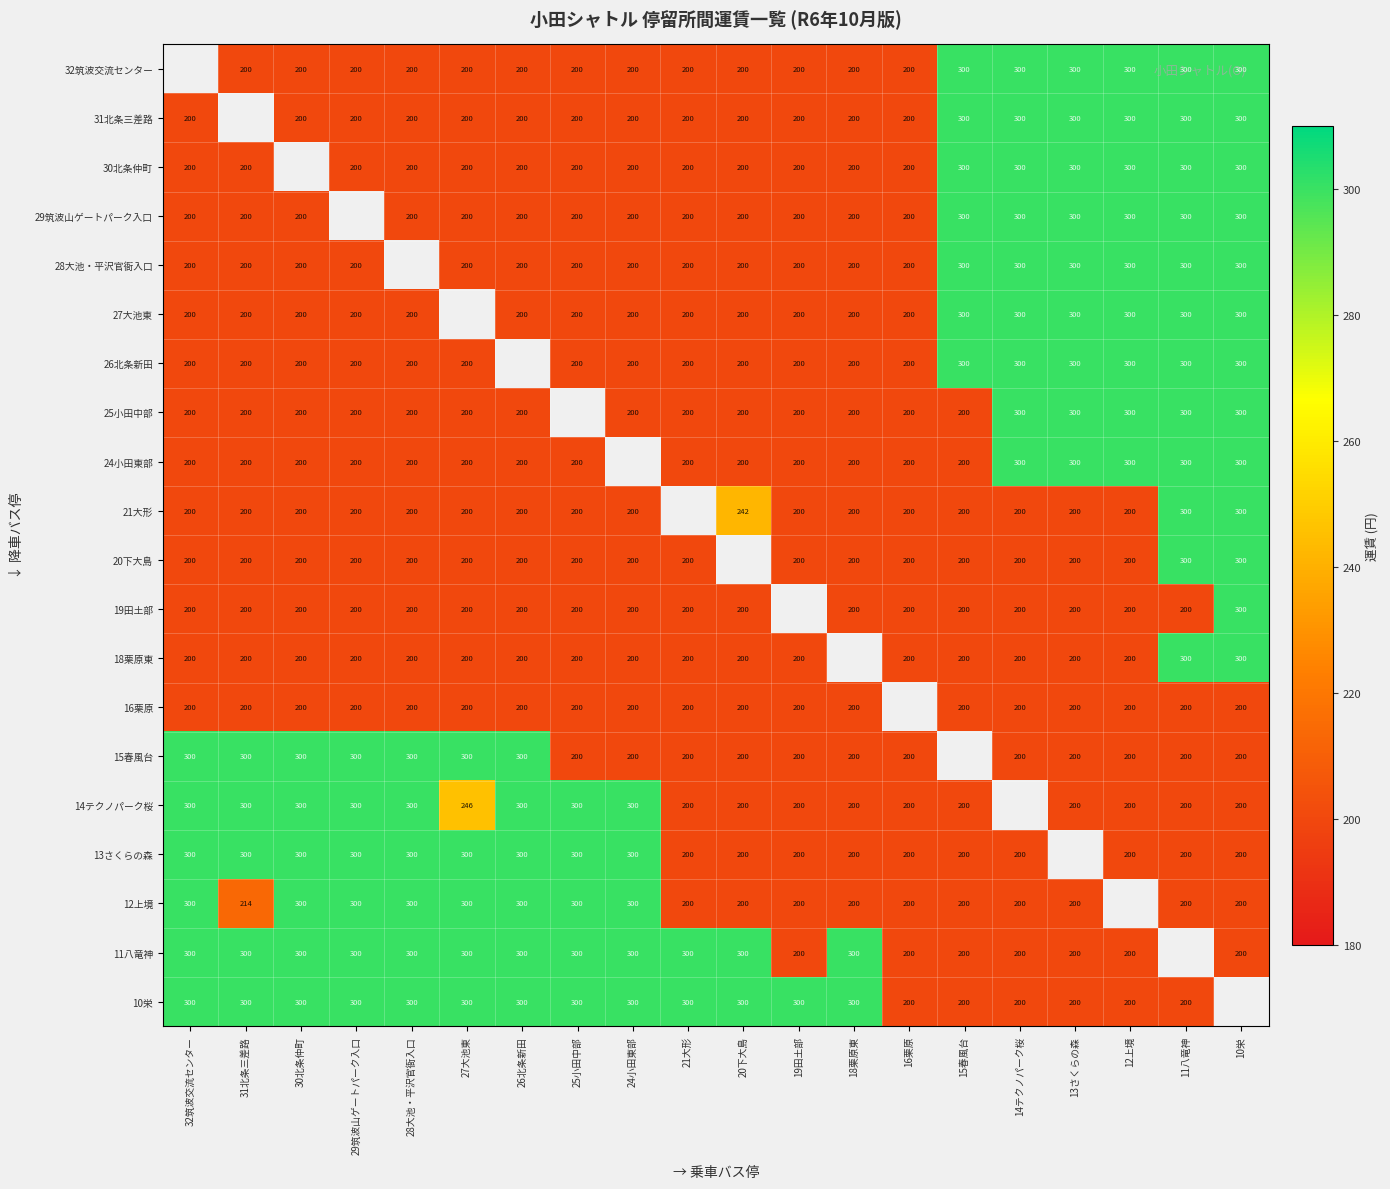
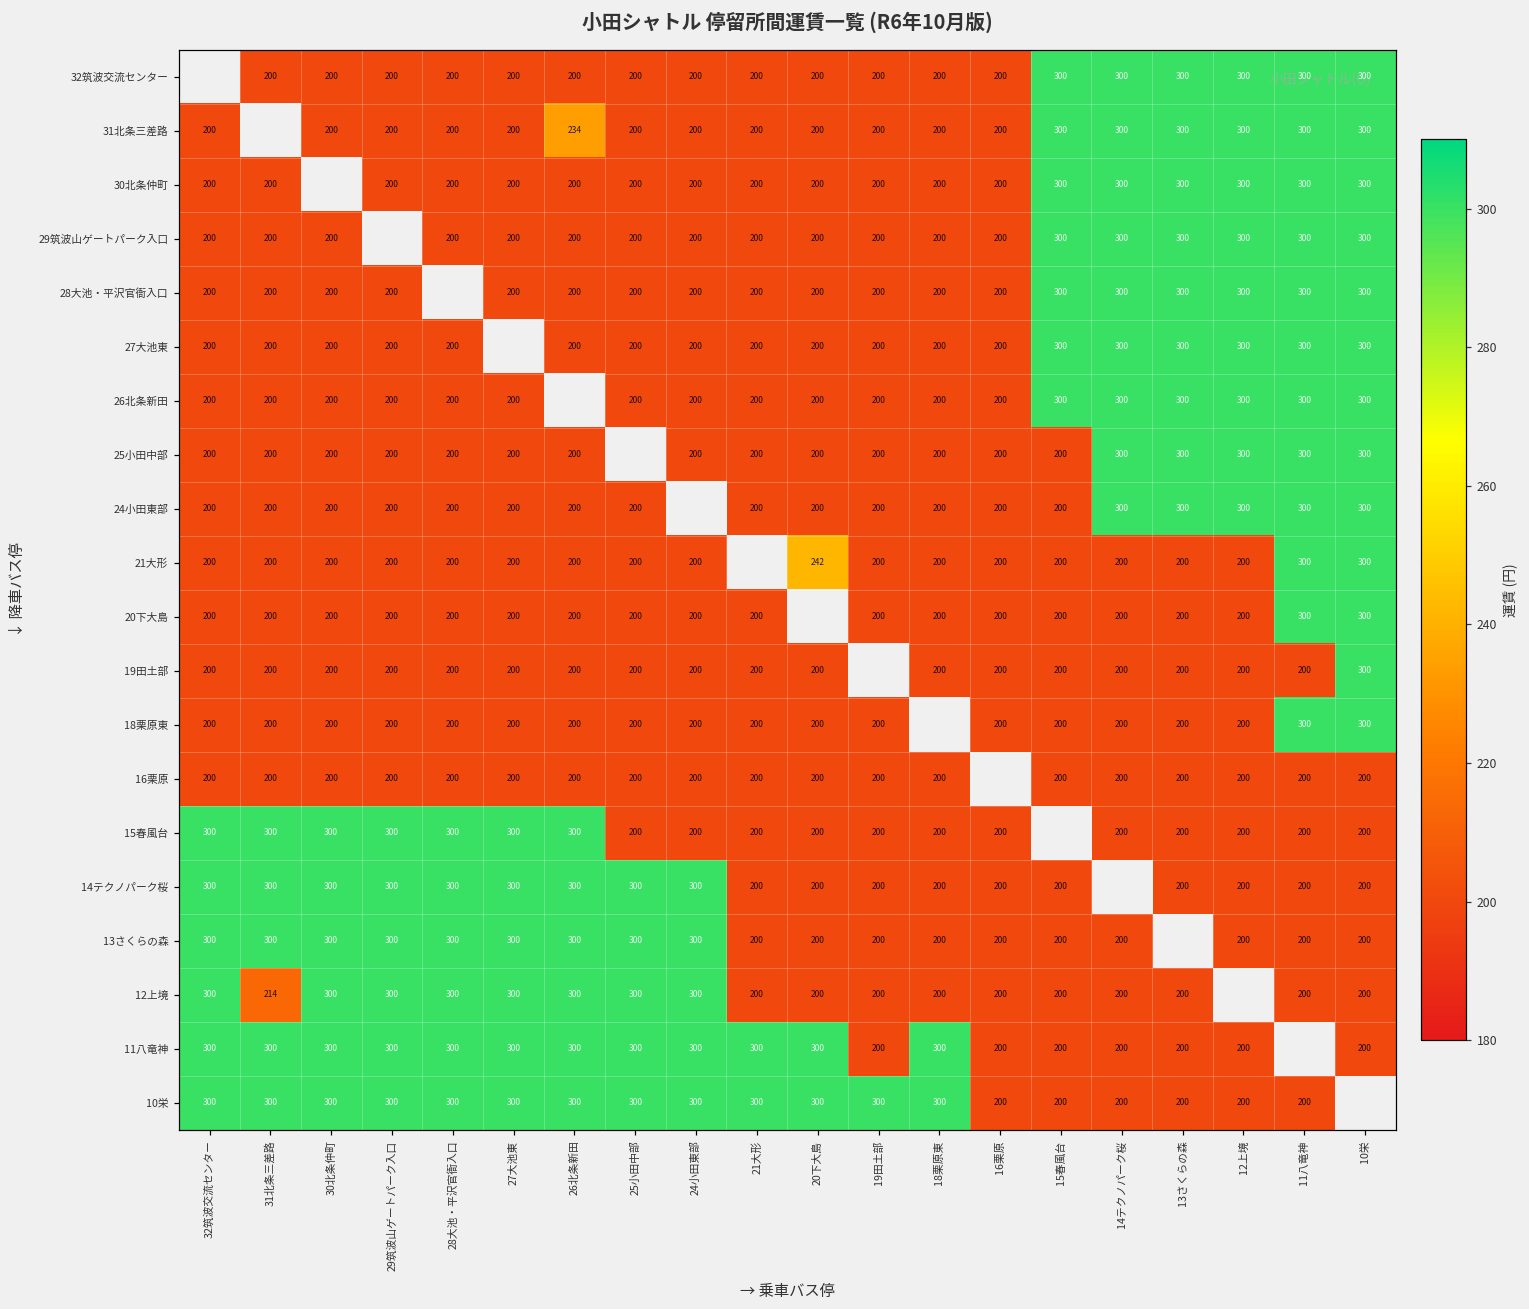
  {
    "31北条三差路": {
      "32筑波交流センター": 200,
      "30北条仲町": 200,
      "29筑波山ゲートパーク入口": 200,
      "28大池・平沢官衙入口": 200,
      "27大池東": 200,
-     "26北条新田": 200,
+     "26北条新田": 234,
      "25小田中部": 200,
      "24小田東部": 200,
      "21大形": 200,
      "20下大島": 200,
      "19田土部": 200,
      "18栗原東": 200,
      "16栗原": 200,
      "15春風台": 300,
      "14テクノパーク桜": 300,
      "13さくらの森": 300,
      "12上境": 300,
      "11八竜神": 300,
      "10栄": 300
    },
    "14テクノパーク桜": {
      "32筑波交流センター": 300,
      "31北条三差路": 300,
      "30北条仲町": 300,
      "29筑波山ゲートパーク入口": 300,
      "28大池・平沢官衙入口": 300,
-     "27大池東": 246,
+     "27大池東": 300,
      "26北条新田": 300,
      "25小田中部": 300,
      "24小田東部": 300,
      "21大形": 200,
      "20下大島": 200,
      "19田土部": 200,
      "18栗原東": 200,
      "16栗原": 200,
      "15春風台": 200,
      "13さくらの森": 200,
      "12上境": 200,
      "11八竜神": 200,
      "10栄": 200
    }
  }
